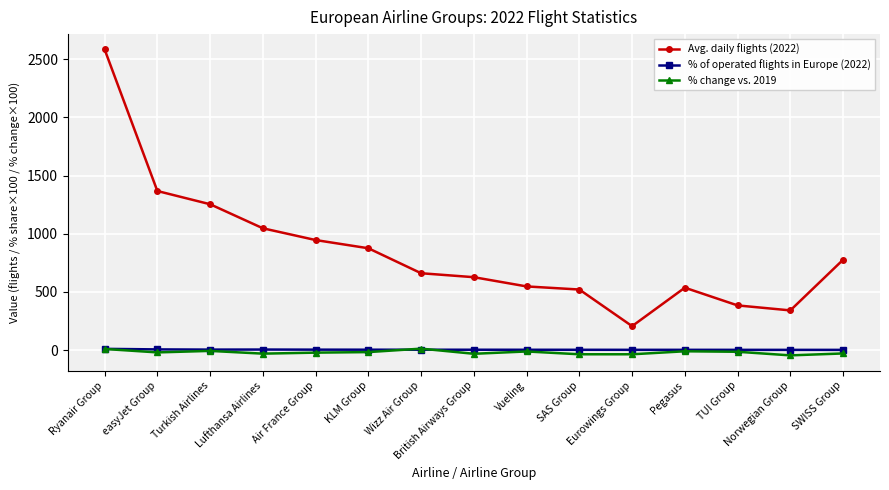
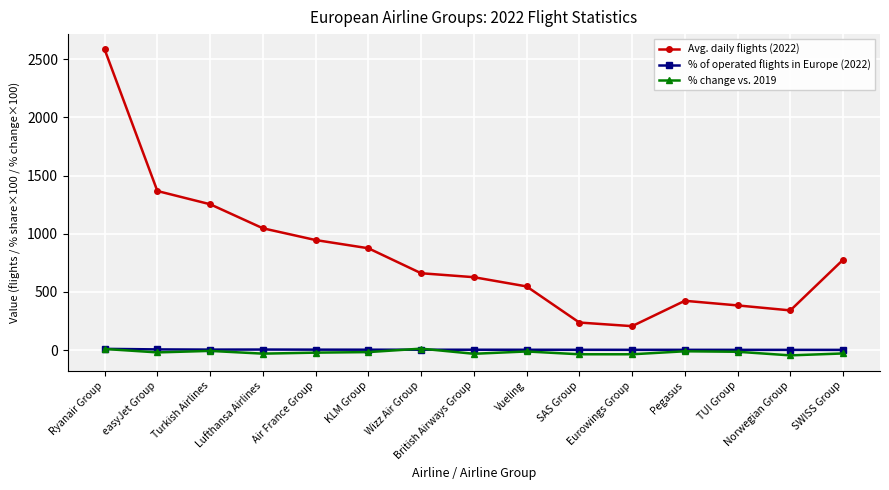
  {
    "Avg. daily flights (2022)": {
      "Ryanair Group": 2580,
      "easyJet Group": 1370,
      "Turkish Airlines": 1250,
      "Lufthansa Airlines": 1050,
      "Air France Group": 950,
      "KLM Group": 870,
      "Wizz Air Group": 660,
      "British Airways Group": 630,
      "Vueling": 550,
-     "SAS Group": 520,
+     "SAS Group": 240,
      "Eurowings Group": 210,
-     "Pegasus": 540,
+     "Pegasus": 420,
      "TUI Group": 380,
      "Norwegian Group": 340,
      "SWISS Group": 780
    },
    "% of operated flights in Europe (2022)": {
      "easyJet Group": 10,
      "Lufthansa Airlines": 0,
      "Air France Group": 0,
      "British Airways Group": 0,
      "SAS Group": 0,
      "Eurowings Group": 0,
      "Norwegian Group": 0,
      "SWISS Group": 0
    },
    "% change vs. 2019": {
      "easyJet Group": -20,
      "Lufthansa Airlines": -30,
      "Air France Group": -20,
      "British Airways Group": -30,
      "SAS Group": -40,
      "Eurowings Group": -40,
      "Norwegian Group": -50,
      "SWISS Group": -30
    }
  }
